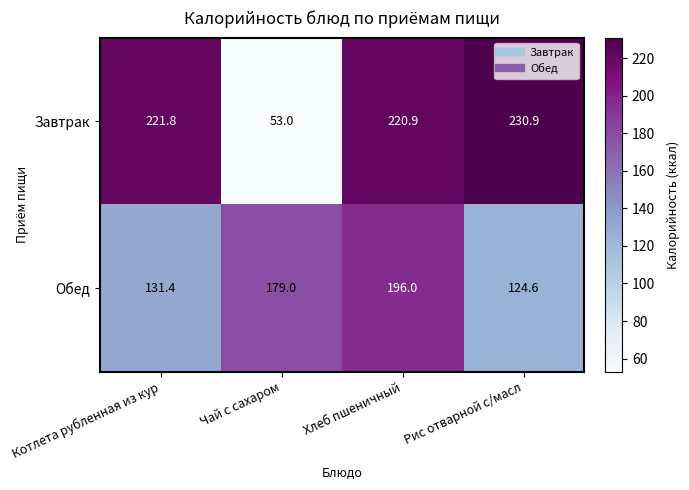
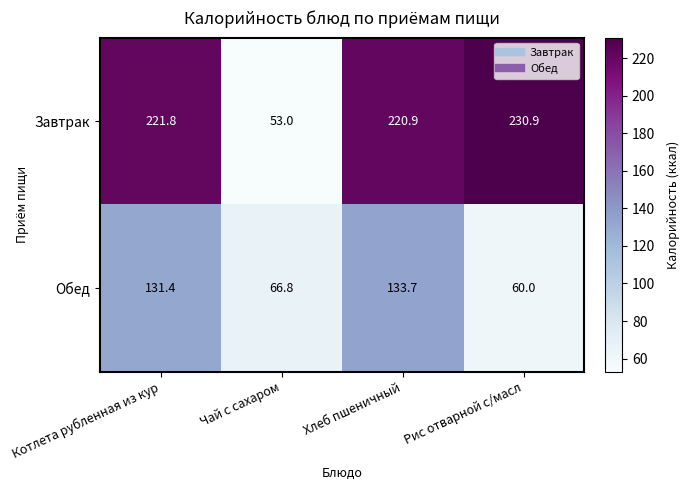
  {
    "Завтрак": {
      "Котлета рубленная из кур": 221.8,
      "Чай с сахаром": 53.0,
      "Хлеб пшеничный": 220.9,
      "Рис отварной с/масл": 230.9
    },
    "Обед": {
      "Котлета рубленная из кур": 131.4,
-     "Чай с сахаром": 179.0,
-     "Хлеб пшеничный": 196.0,
-     "Рис отварной с/масл": 124.6
+     "Чай с сахаром": 66.8,
+     "Хлеб пшеничный": 133.7,
+     "Рис отварной с/масл": 60.0
    }
  }
